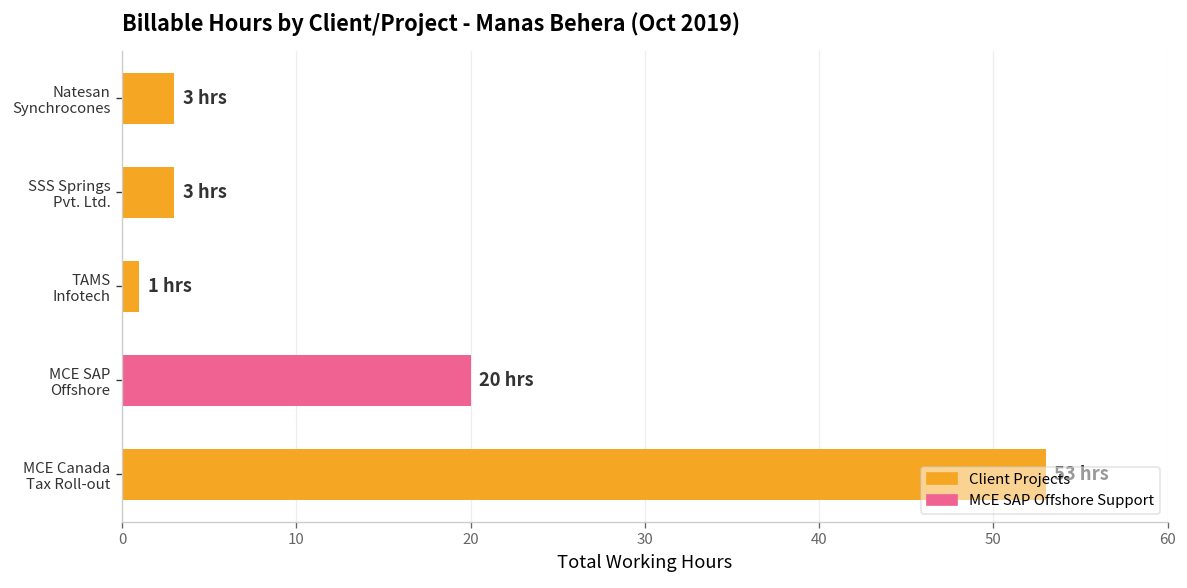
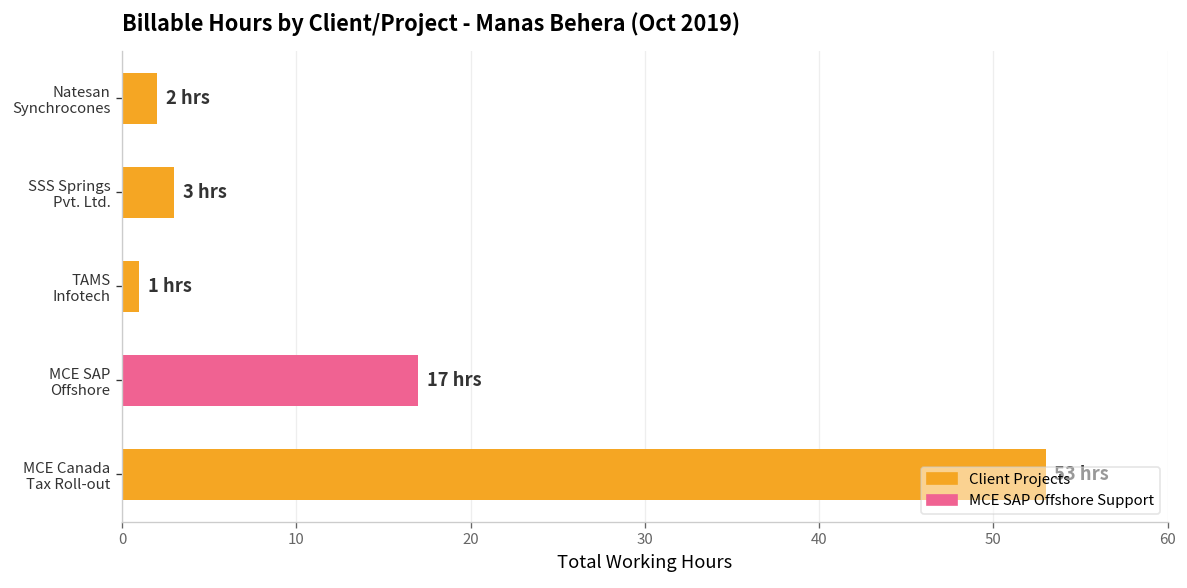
  {
-   "Natesan Synchrocones": 3,
+   "Natesan Synchrocones": 2,
    "SSS Springs Pvt. Ltd.": 3,
    "TAMS Infotech": 1,
-   "MCE SAP Offshore": 20
+   "MCE SAP Offshore": 17
  }
